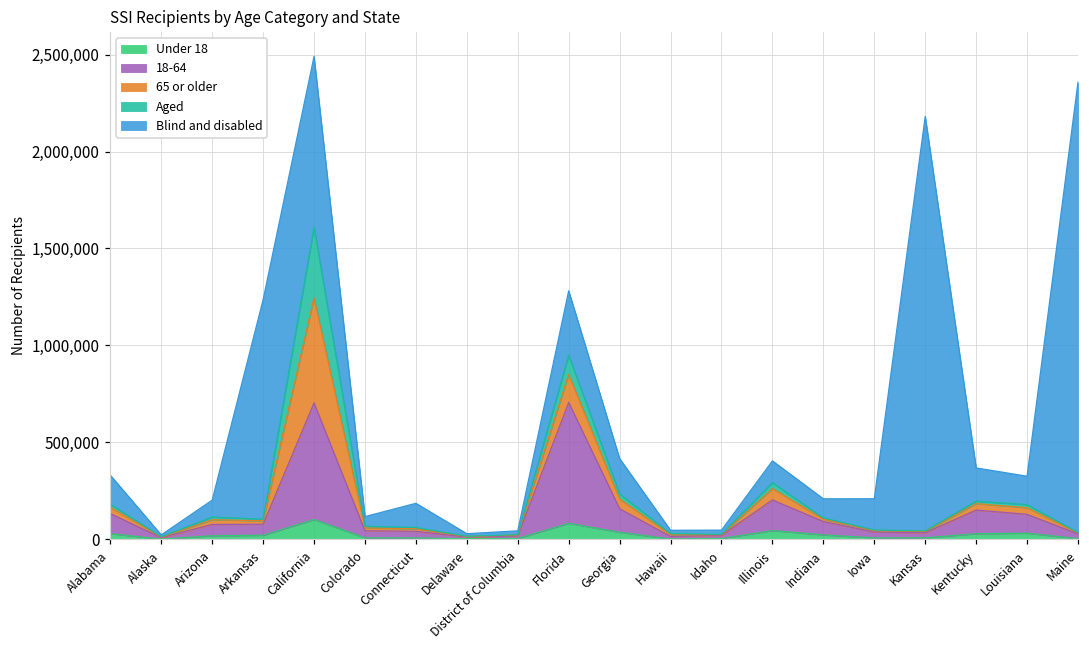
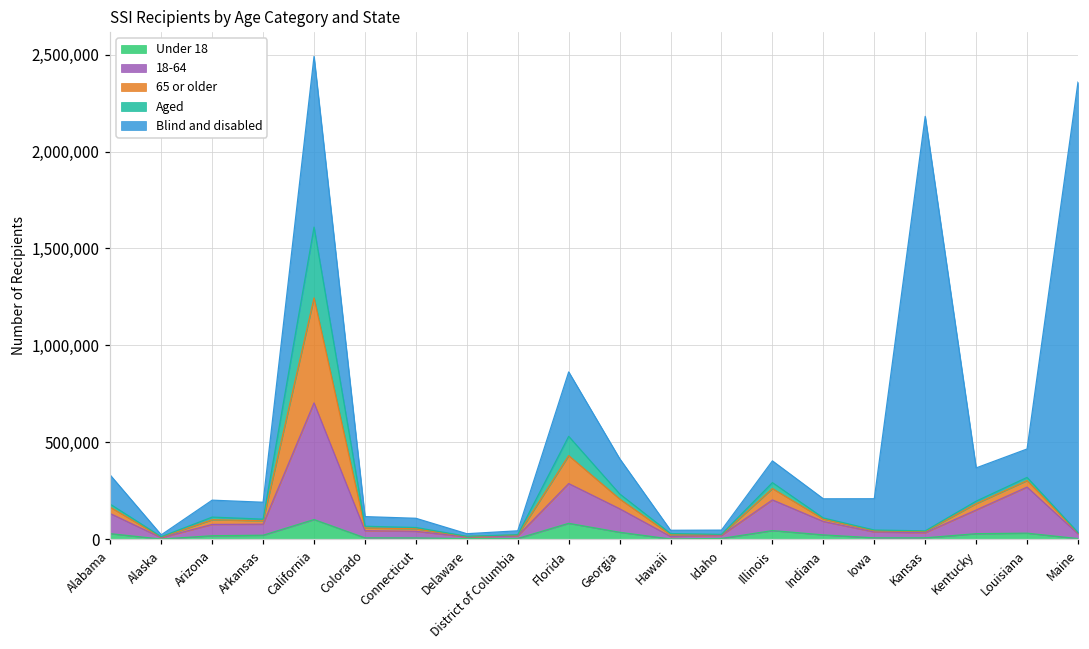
  {
    "18-64": {
      "Alabama": "100,000",
      "Arizona": "60,000",
      "Arkansas": "60,000",
      "California": "600,000",
-     "Florida": "620,000",
+     "Florida": "210,000",
      "Georgia": "120,000",
      "Illinois": "160,000",
      "Kentucky": "120,000",
-     "Louisiana": "100,000"
+     "Louisiana": "240,000"
    },
    "65 or older": {
      "Alabama": "30,000",
      "California": "540,000",
      "Florida": "140,000",
      "Georgia": "50,000",
      "Illinois": "60,000",
      "Louisiana": "30,000"
    },
    "Blind and disabled": {
      "Alabama": "150,000",
      "Arizona": "90,000",
-     "Arkansas": "1,130,000",
+     "Arkansas": "90,000",
      "California": "880,000",
      "Colorado": "50,000",
-     "Connecticut": "120,000",
+     "Connecticut": "50,000",
      "District of Columbia": "20,000",
      "Florida": "330,000",
      "Georgia": "180,000",
      "Hawaii": "20,000",
      "Idaho": "20,000",
      "Illinois": "110,000",
      "Indiana": "100,000",
      "Iowa": "160,000",
      "Kansas": "2,140,000",
      "Kentucky": "170,000",
      "Louisiana": "150,000",
      "Maine": "2,320,000"
    }
  }
